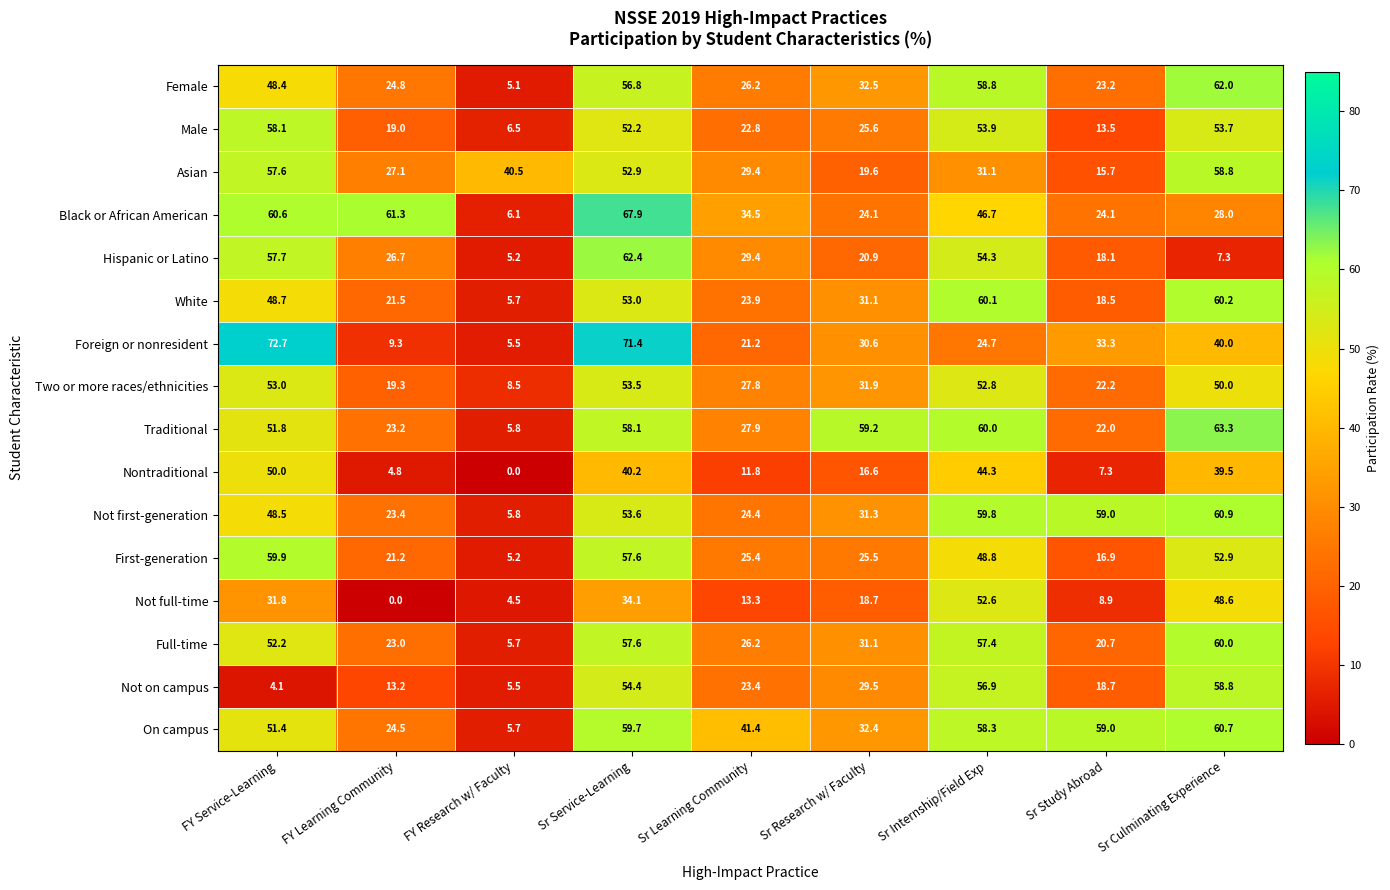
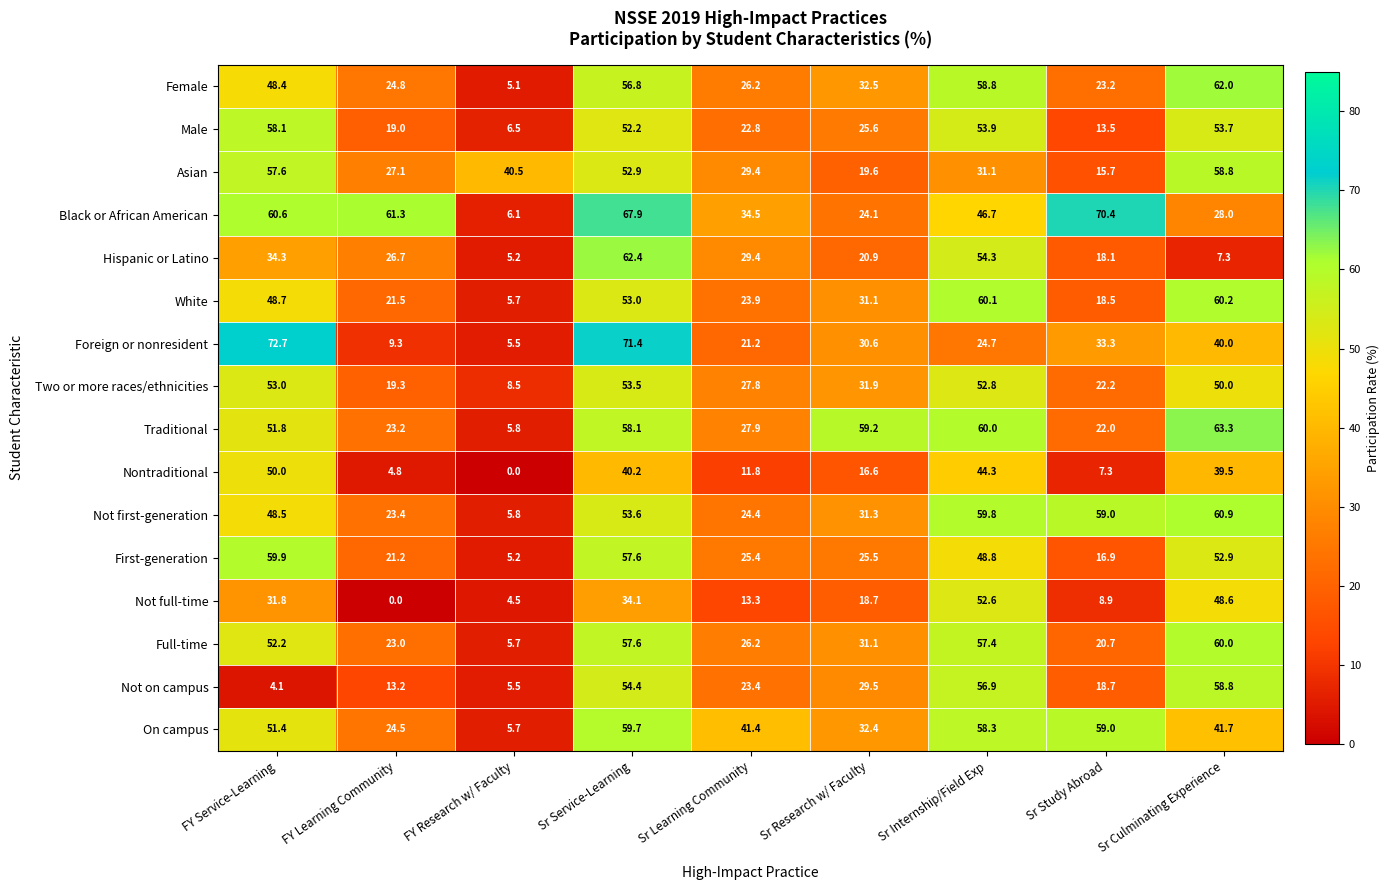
  {
    "Female": {
      "FY Service-Learning": 48.4,
      "FY Learning Community": 24.8,
      "FY Research w/ Faculty": 5.1,
      "Sr Service-Learning": 56.8,
      "Sr Learning Community": 26.2,
      "Sr Research w/ Faculty": 32.5,
      "Sr Internship/Field Exp": 58.8,
      "Sr Study Abroad": 23.2,
      "Sr Culminating Experience": 62.0
    },
    "Male": {
      "FY Service-Learning": 58.1,
      "FY Learning Community": 19.0,
      "FY Research w/ Faculty": 6.5,
      "Sr Service-Learning": 52.2,
      "Sr Learning Community": 22.8,
      "Sr Research w/ Faculty": 25.6,
      "Sr Internship/Field Exp": 53.9,
      "Sr Study Abroad": 13.5,
      "Sr Culminating Experience": 53.7
    },
    "Asian": {
      "FY Service-Learning": 57.6,
      "FY Learning Community": 27.1,
      "FY Research w/ Faculty": 40.5,
      "Sr Service-Learning": 52.9,
      "Sr Learning Community": 29.4,
      "Sr Research w/ Faculty": 19.6,
      "Sr Internship/Field Exp": 31.1,
      "Sr Study Abroad": 15.7,
      "Sr Culminating Experience": 58.8
    },
    "Black or African American": {
      "FY Service-Learning": 60.6,
      "FY Learning Community": 61.3,
      "FY Research w/ Faculty": 6.1,
      "Sr Service-Learning": 67.9,
      "Sr Learning Community": 34.5,
      "Sr Research w/ Faculty": 24.1,
      "Sr Internship/Field Exp": 46.7,
-     "Sr Study Abroad": 24.1,
+     "Sr Study Abroad": 70.4,
      "Sr Culminating Experience": 28.0
    },
    "Hispanic or Latino": {
-     "FY Service-Learning": 57.7,
+     "FY Service-Learning": 34.3,
      "FY Learning Community": 26.7,
      "FY Research w/ Faculty": 5.2,
      "Sr Service-Learning": 62.4,
      "Sr Learning Community": 29.4,
      "Sr Research w/ Faculty": 20.9,
      "Sr Internship/Field Exp": 54.3,
      "Sr Study Abroad": 18.1,
      "Sr Culminating Experience": 7.3
    },
    "White": {
      "FY Service-Learning": 48.7,
      "FY Learning Community": 21.5,
      "FY Research w/ Faculty": 5.7,
      "Sr Service-Learning": 53.0,
      "Sr Learning Community": 23.9,
      "Sr Research w/ Faculty": 31.1,
      "Sr Internship/Field Exp": 60.1,
      "Sr Study Abroad": 18.5,
      "Sr Culminating Experience": 60.2
    },
    "Foreign or nonresident": {
      "FY Service-Learning": 72.7,
      "FY Learning Community": 9.3,
      "FY Research w/ Faculty": 5.5,
      "Sr Service-Learning": 71.4,
      "Sr Learning Community": 21.2,
      "Sr Research w/ Faculty": 30.6,
      "Sr Internship/Field Exp": 24.7,
      "Sr Study Abroad": 33.3,
      "Sr Culminating Experience": 40.0
    },
    "Two or more races/ethnicities": {
      "FY Service-Learning": 53.0,
      "FY Learning Community": 19.3,
      "FY Research w/ Faculty": 8.5,
      "Sr Service-Learning": 53.5,
      "Sr Learning Community": 27.8,
      "Sr Research w/ Faculty": 31.9,
      "Sr Internship/Field Exp": 52.8,
      "Sr Study Abroad": 22.2,
      "Sr Culminating Experience": 50.0
    },
    "Traditional": {
      "FY Service-Learning": 51.8,
      "FY Learning Community": 23.2,
      "FY Research w/ Faculty": 5.8,
      "Sr Service-Learning": 58.1,
      "Sr Learning Community": 27.9,
      "Sr Research w/ Faculty": 59.2,
      "Sr Internship/Field Exp": 60.0,
      "Sr Study Abroad": 22.0,
      "Sr Culminating Experience": 63.3
    },
    "Nontraditional": {
      "FY Service-Learning": 50.0,
      "FY Learning Community": 4.8,
      "FY Research w/ Faculty": 0.0,
      "Sr Service-Learning": 40.2,
      "Sr Learning Community": 11.8,
      "Sr Research w/ Faculty": 16.6,
      "Sr Internship/Field Exp": 44.3,
      "Sr Study Abroad": 7.3,
      "Sr Culminating Experience": 39.5
    },
    "Not first-generation": {
      "FY Service-Learning": 48.5,
      "FY Learning Community": 23.4,
      "FY Research w/ Faculty": 5.8,
      "Sr Service-Learning": 53.6,
      "Sr Learning Community": 24.4,
      "Sr Research w/ Faculty": 31.3,
      "Sr Internship/Field Exp": 59.8,
      "Sr Study Abroad": 59.0,
      "Sr Culminating Experience": 60.9
    },
    "First-generation": {
      "FY Service-Learning": 59.9,
      "FY Learning Community": 21.2,
      "FY Research w/ Faculty": 5.2,
      "Sr Service-Learning": 57.6,
      "Sr Learning Community": 25.4,
      "Sr Research w/ Faculty": 25.5,
      "Sr Internship/Field Exp": 48.8,
      "Sr Study Abroad": 16.9,
      "Sr Culminating Experience": 52.9
    },
    "Not full-time": {
      "FY Service-Learning": 31.8,
      "FY Learning Community": 0.0,
      "FY Research w/ Faculty": 4.5,
      "Sr Service-Learning": 34.1,
      "Sr Learning Community": 13.3,
      "Sr Research w/ Faculty": 18.7,
      "Sr Internship/Field Exp": 52.6,
      "Sr Study Abroad": 8.9,
      "Sr Culminating Experience": 48.6
    },
    "Full-time": {
      "FY Service-Learning": 52.2,
      "FY Learning Community": 23.0,
      "FY Research w/ Faculty": 5.7,
      "Sr Service-Learning": 57.6,
      "Sr Learning Community": 26.2,
      "Sr Research w/ Faculty": 31.1,
      "Sr Internship/Field Exp": 57.4,
      "Sr Study Abroad": 20.7,
      "Sr Culminating Experience": 60.0
    },
    "Not on campus": {
      "FY Service-Learning": 4.1,
      "FY Learning Community": 13.2,
      "FY Research w/ Faculty": 5.5,
      "Sr Service-Learning": 54.4,
      "Sr Learning Community": 23.4,
      "Sr Research w/ Faculty": 29.5,
      "Sr Internship/Field Exp": 56.9,
      "Sr Study Abroad": 18.7,
      "Sr Culminating Experience": 58.8
    },
    "On campus": {
      "FY Service-Learning": 51.4,
      "FY Learning Community": 24.5,
      "FY Research w/ Faculty": 5.7,
      "Sr Service-Learning": 59.7,
      "Sr Learning Community": 41.4,
      "Sr Research w/ Faculty": 32.4,
      "Sr Internship/Field Exp": 58.3,
      "Sr Study Abroad": 59.0,
-     "Sr Culminating Experience": 60.7
+     "Sr Culminating Experience": 41.7
    }
  }
